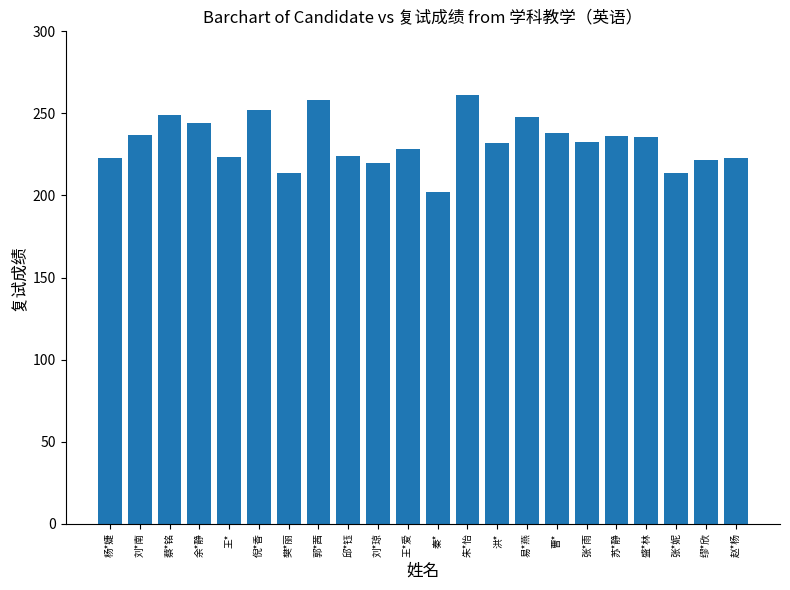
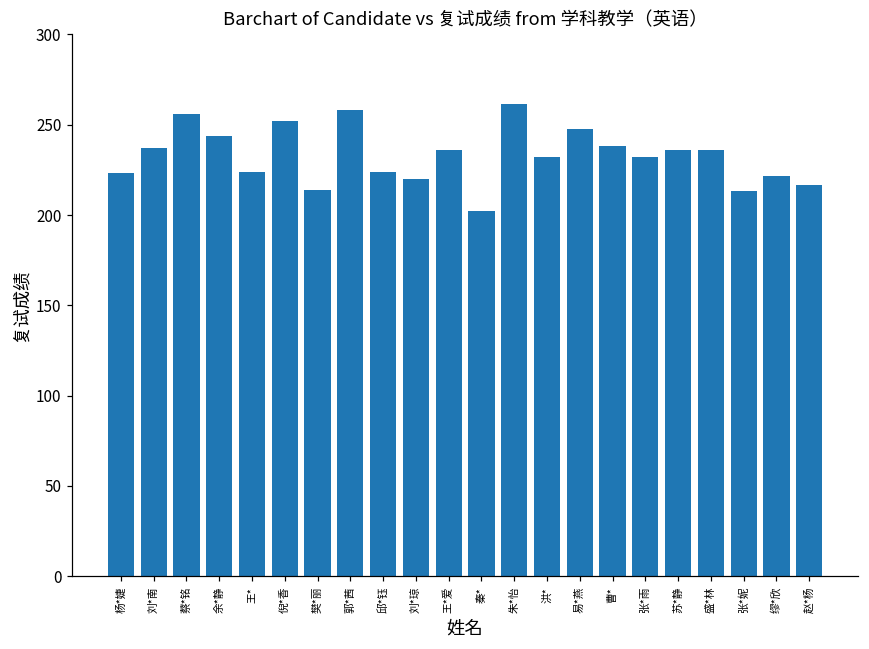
  {
    "杨*婕": 223,
    "刘*南": 237,
-   "蔡*铭": 249,
+   "蔡*铭": 256,
    "余*静": 244,
    "王*": 224,
    "倪*香": 252,
    "樊*丽": 214,
    "郭*茜": 258,
    "邱*钰": 224,
    "刘*琼": 220,
-   "王*爱": 228,
+   "王*爱": 236,
    "秦*": 202,
    "朱*怡": 261,
    "洪*": 232,
    "易*燕": 248,
    "曹*": 238,
    "张*雨": 232,
    "苏*静": 236,
    "盛*林": 236,
    "张*妮": 213,
    "缪*欣": 222,
-   "赵*杨": 223
+   "赵*杨": 217
  }
